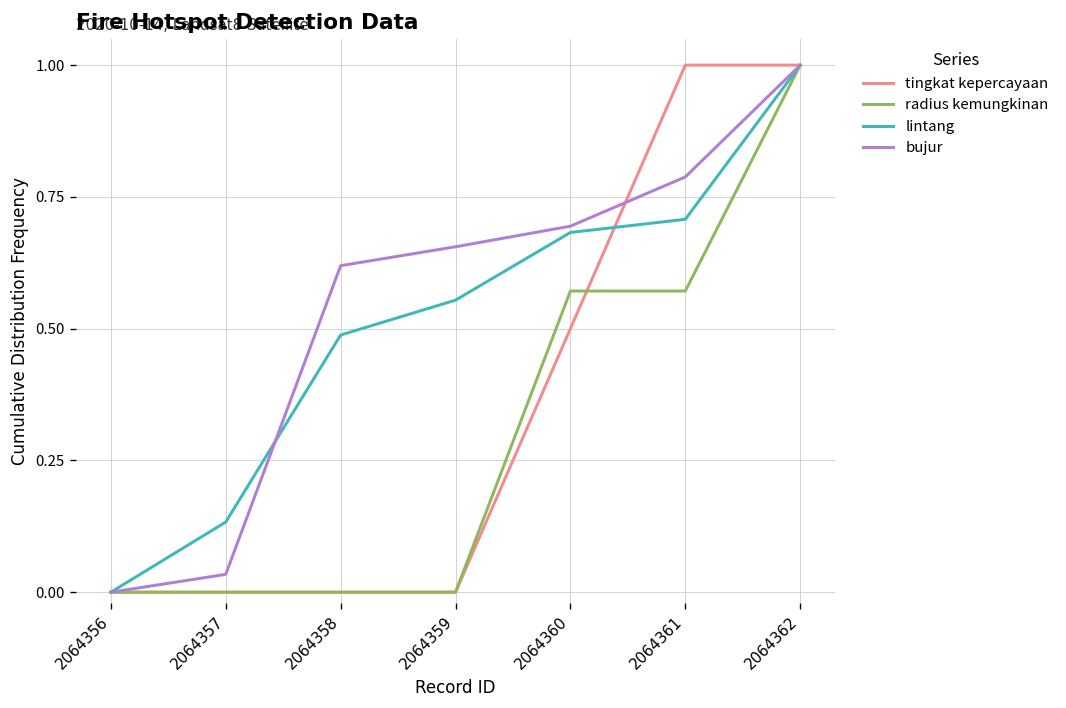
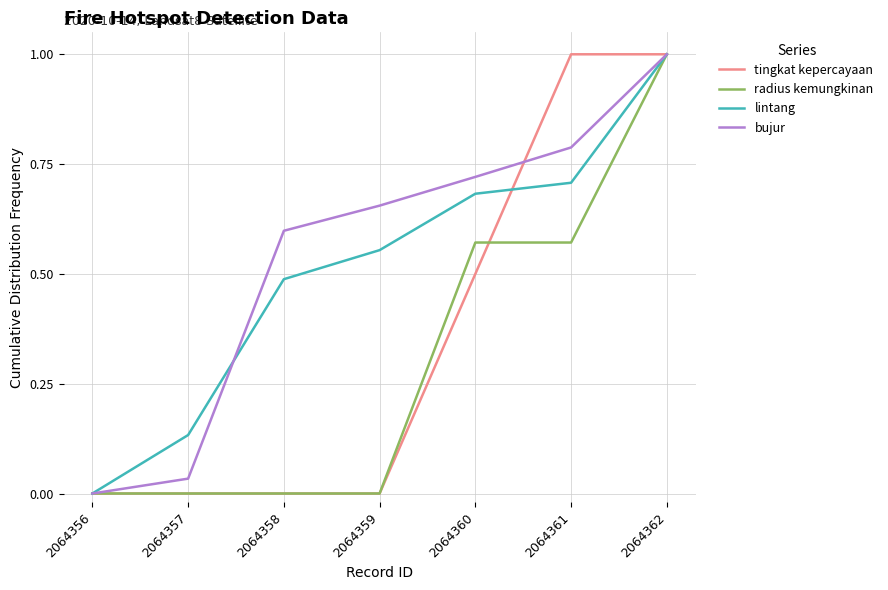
  {
    "tingkat kepercayaan": {
      "2064360": 0.50,
      "2064361": 1.00
    },
    "radius kemungkinan": {
      "2064360": 0.57,
      "2064361": 0.57
    },
    "lintang": {
      "2064357": 0.13,
      "2064358": 0.49,
      "2064359": 0.55,
      "2064360": 0.68,
      "2064361": 0.71
    },
    "bujur": {
      "2064357": 0.03,
-     "2064358": 0.62,
+     "2064358": 0.60,
      "2064359": 0.66,
-     "2064360": 0.69,
+     "2064360": 0.72,
      "2064361": 0.79
    }
  }
